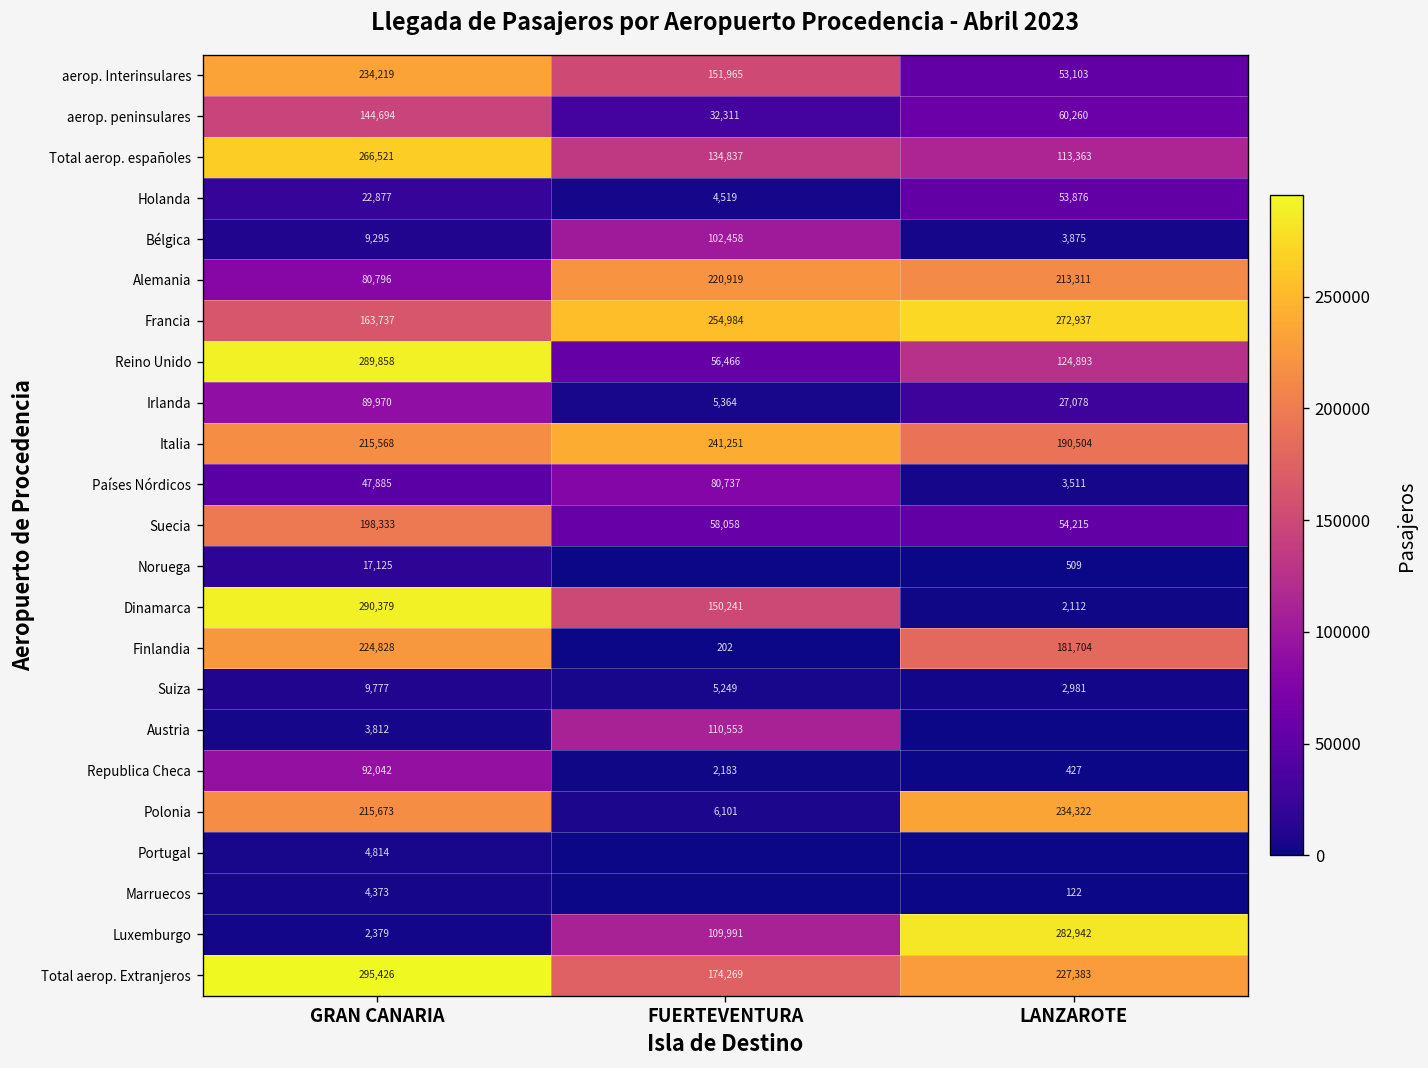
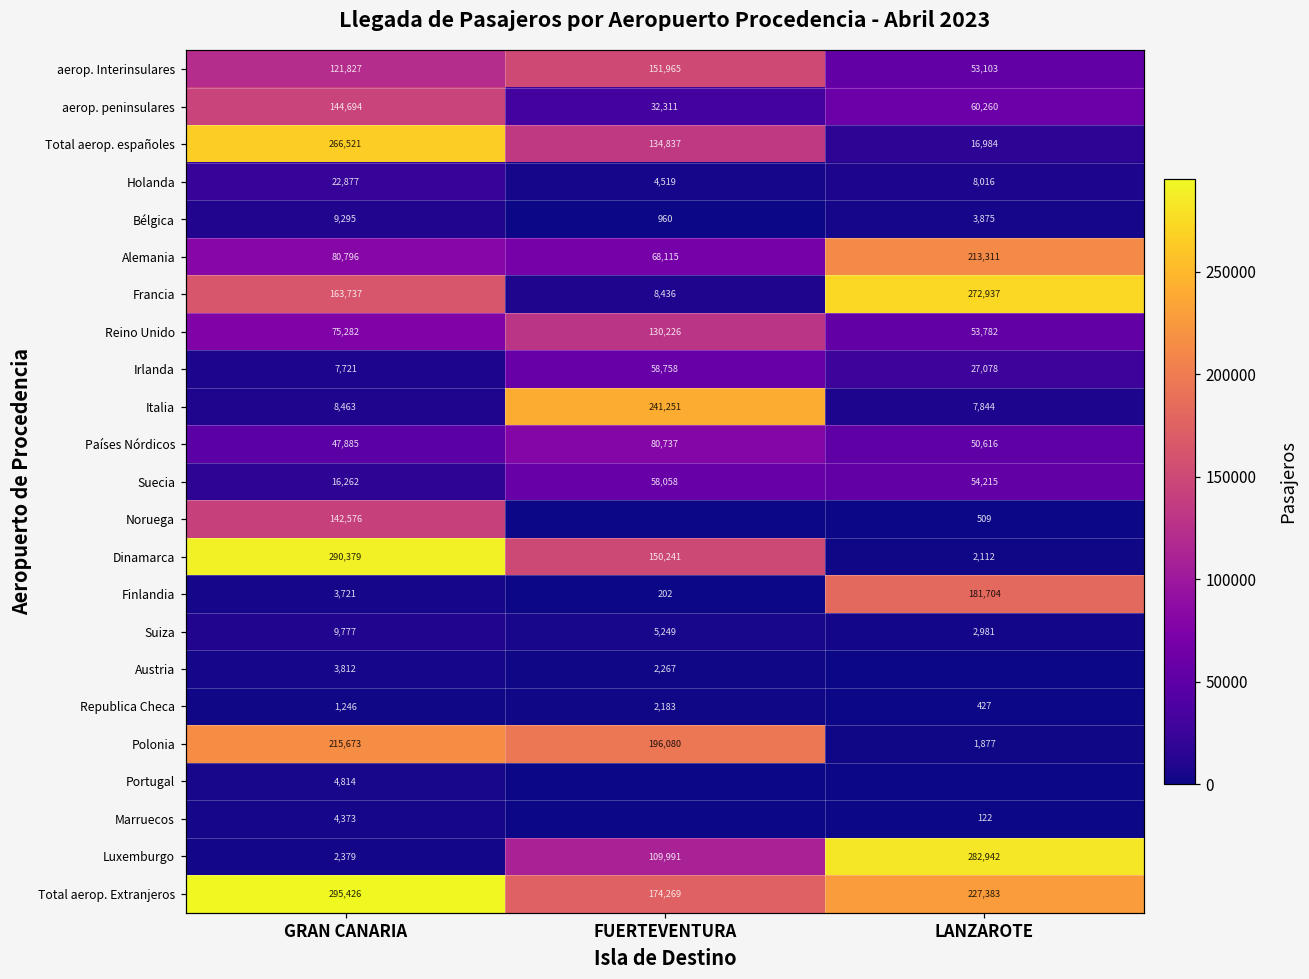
  {
    "aerop. Interinsulares": {
-     "GRAN CANARIA": "234,219",
+     "GRAN CANARIA": "121,827",
      "FUERTEVENTURA": "151,965",
      "LANZAROTE": "53,103"
    },
    "aerop. peninsulares": {
      "GRAN CANARIA": "144,694",
      "FUERTEVENTURA": "32,311",
      "LANZAROTE": "60,260"
    },
    "Total aerop. españoles": {
      "GRAN CANARIA": "266,521",
      "FUERTEVENTURA": "134,837",
-     "LANZAROTE": "113,363"
+     "LANZAROTE": "16,984"
    },
    "Holanda": {
      "GRAN CANARIA": "22,877",
      "FUERTEVENTURA": "4,519",
-     "LANZAROTE": "53,876"
+     "LANZAROTE": "8,016"
    },
    "Bélgica": {
      "GRAN CANARIA": "9,295",
-     "FUERTEVENTURA": "102,458",
+     "FUERTEVENTURA": "960",
      "LANZAROTE": "3,875"
    },
    "Alemania": {
      "GRAN CANARIA": "80,796",
-     "FUERTEVENTURA": "220,919",
+     "FUERTEVENTURA": "68,115",
      "LANZAROTE": "213,311"
    },
    "Francia": {
      "GRAN CANARIA": "163,737",
-     "FUERTEVENTURA": "254,984",
+     "FUERTEVENTURA": "8,436",
      "LANZAROTE": "272,937"
    },
    "Reino Unido": {
-     "GRAN CANARIA": "289,858",
-     "FUERTEVENTURA": "56,466",
-     "LANZAROTE": "124,893"
+     "GRAN CANARIA": "75,282",
+     "FUERTEVENTURA": "130,226",
+     "LANZAROTE": "53,782"
    },
    "Irlanda": {
-     "GRAN CANARIA": "89,970",
-     "FUERTEVENTURA": "5,364",
+     "GRAN CANARIA": "7,721",
+     "FUERTEVENTURA": "58,758",
      "LANZAROTE": "27,078"
    },
    "Italia": {
-     "GRAN CANARIA": "215,568",
+     "GRAN CANARIA": "8,463",
      "FUERTEVENTURA": "241,251",
-     "LANZAROTE": "190,504"
+     "LANZAROTE": "7,844"
    },
    "Países Nórdicos": {
      "GRAN CANARIA": "47,885",
      "FUERTEVENTURA": "80,737",
-     "LANZAROTE": "3,511"
+     "LANZAROTE": "50,616"
    },
    "Suecia": {
-     "GRAN CANARIA": "198,333",
+     "GRAN CANARIA": "16,262",
      "FUERTEVENTURA": "58,058",
      "LANZAROTE": "54,215"
    },
    "Noruega": {
-     "GRAN CANARIA": "17,125",
+     "GRAN CANARIA": "142,576",
      "LANZAROTE": "509"
    },
    "Dinamarca": {
      "GRAN CANARIA": "290,379",
      "FUERTEVENTURA": "150,241",
      "LANZAROTE": "2,112"
    },
    "Finlandia": {
-     "GRAN CANARIA": "224,828",
+     "GRAN CANARIA": "3,721",
      "FUERTEVENTURA": "202",
      "LANZAROTE": "181,704"
    },
    "Suiza": {
      "GRAN CANARIA": "9,777",
      "FUERTEVENTURA": "5,249",
      "LANZAROTE": "2,981"
    },
    "Austria": {
      "GRAN CANARIA": "3,812",
-     "FUERTEVENTURA": "110,553"
+     "FUERTEVENTURA": "2,267"
    },
    "Republica Checa": {
-     "GRAN CANARIA": "92,042",
+     "GRAN CANARIA": "1,246",
      "FUERTEVENTURA": "2,183",
      "LANZAROTE": "427"
    },
    "Polonia": {
      "GRAN CANARIA": "215,673",
-     "FUERTEVENTURA": "6,101",
-     "LANZAROTE": "234,322"
+     "FUERTEVENTURA": "196,080",
+     "LANZAROTE": "1,877"
    },
    "Portugal": {
      "GRAN CANARIA": "4,814"
    },
    "Marruecos": {
      "GRAN CANARIA": "4,373",
      "LANZAROTE": "122"
    },
    "Luxemburgo": {
      "GRAN CANARIA": "2,379",
      "FUERTEVENTURA": "109,991",
      "LANZAROTE": "282,942"
    },
    "Total aerop. Extranjeros": {
      "GRAN CANARIA": "295,426",
      "FUERTEVENTURA": "174,269",
      "LANZAROTE": "227,383"
    }
  }
